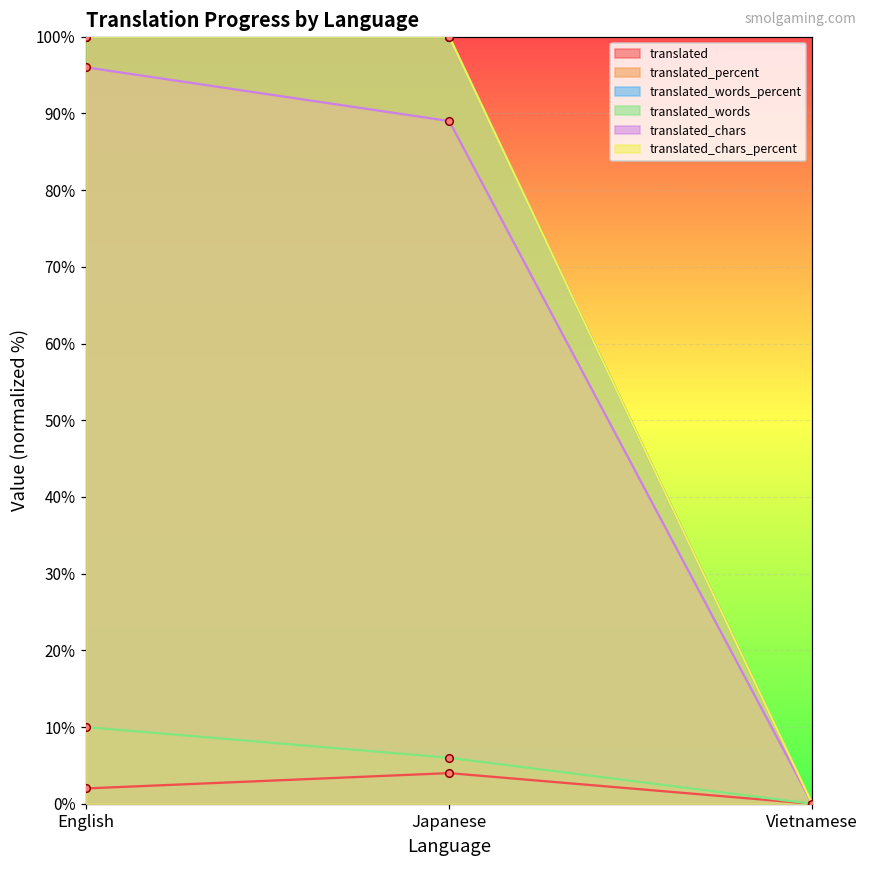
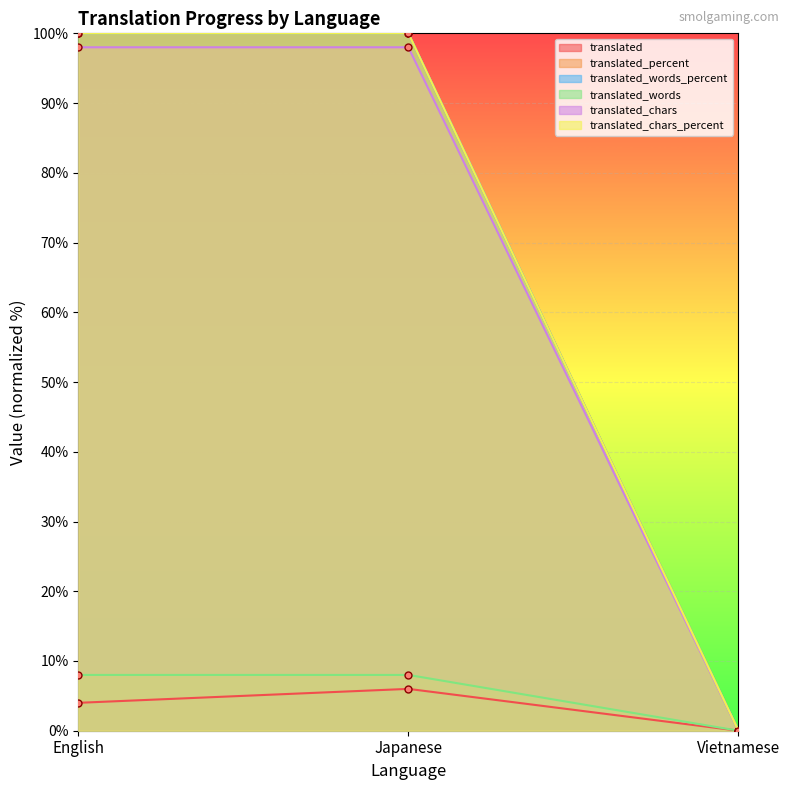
  {
    "translated": {
-     "English": "2%",
-     "Japanese": "4%"
+     "English": "4%",
+     "Japanese": "6%"
    },
    "translated_chars_percent": {
      "English": "100%",
      "Japanese": "100%"
    },
    "translated_words": {
-     "English": "10%",
-     "Japanese": "6%"
+     "English": "8%",
+     "Japanese": "8%"
    },
    "translated_chars": {
-     "English": "96%",
-     "Japanese": "89%"
+     "English": "98%",
+     "Japanese": "98%"
    }
  }
